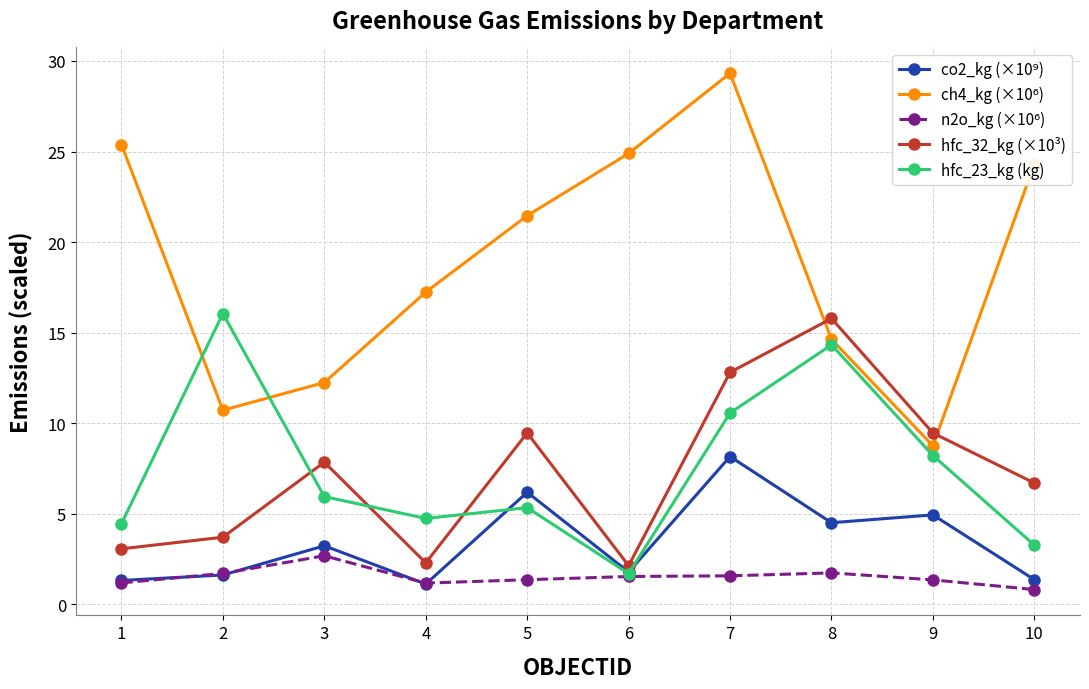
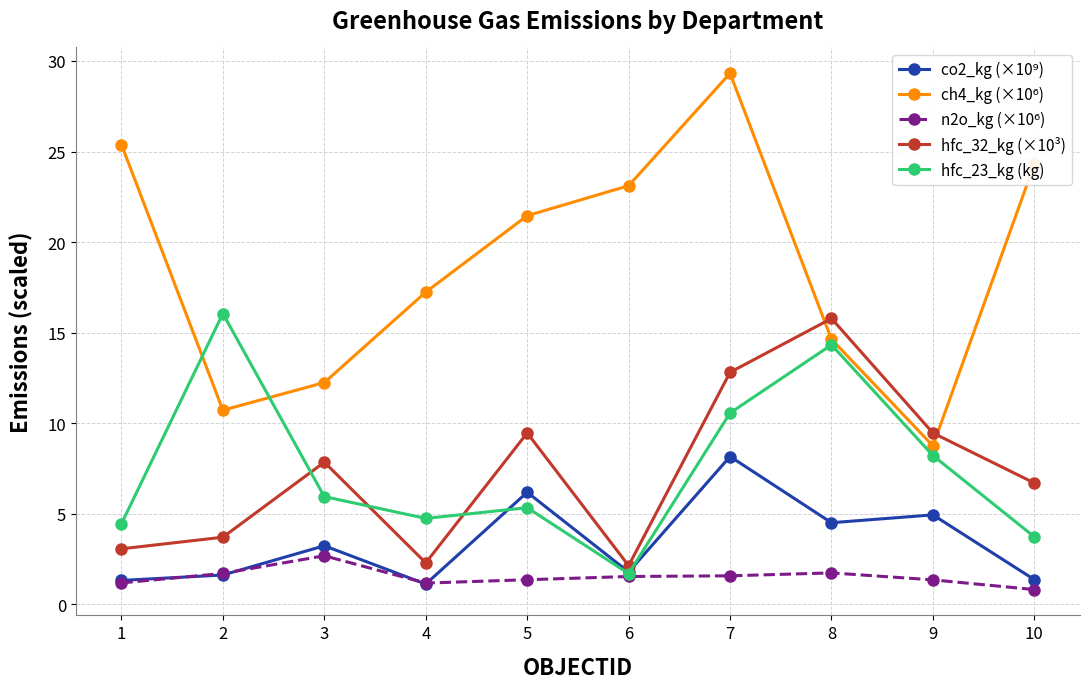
  {
    "co2_kg (×10⁹)": {
      "3": 3.2,
      "5": 6.2,
      "7": 8.2,
      "8": 4.5,
      "9": 4.9,
      "10": 1.4
    },
    "ch4_kg (×10⁶)": {
      "1": 25.4,
      "2": 10.7,
      "3": 12.2,
      "4": 17.2,
      "5": 21.5,
-     "6": 24.9,
+     "6": 23.1,
      "7": 29.3,
      "8": 14.6,
      "9": 8.7
    },
    "n2o_kg (×10⁶)": {
      "3": 2.7,
      "5": 1.4,
      "6": 1.5,
      "7": 1.6,
      "8": 1.7,
      "9": 1.3,
      "10": 0.8
    },
    "hfc_32_kg (×10³)": {
      "1": 3.1,
      "2": 3.7,
      "3": 7.8,
      "4": 2.3,
      "5": 9.5,
      "6": 2.1,
      "7": 12.8,
      "8": 15.8,
      "9": 9.5,
      "10": 6.7
    },
    "hfc_23_kg (kg)": {
      "1": 4.4,
      "2": 16.1,
      "3": 5.9,
      "4": 4.7,
      "5": 5.3,
      "7": 10.6,
      "8": 14.3,
      "9": 8.2,
-     "10": 3.3
+     "10": 3.7
    }
  }
